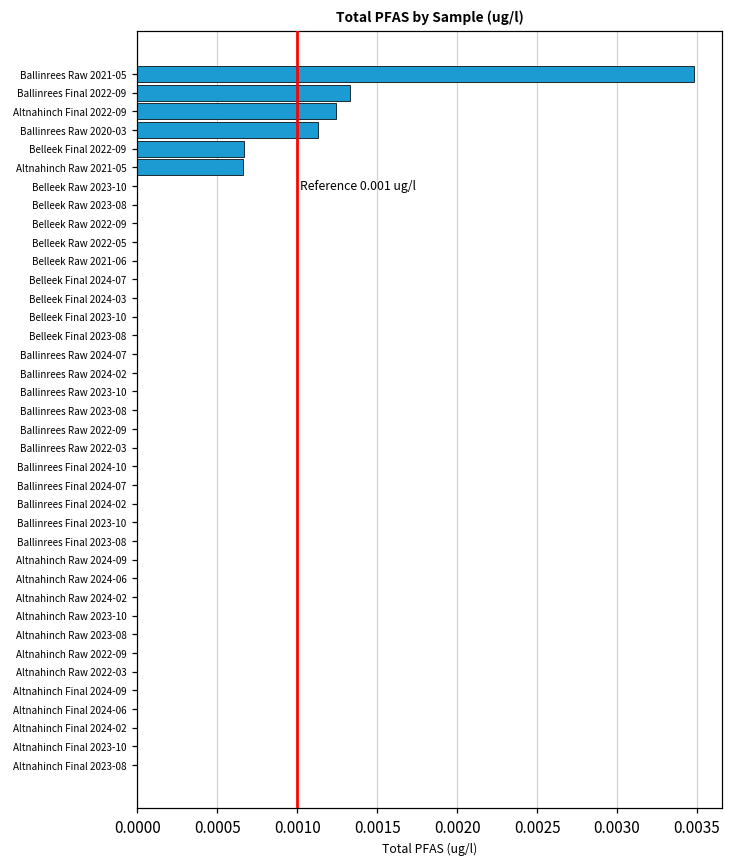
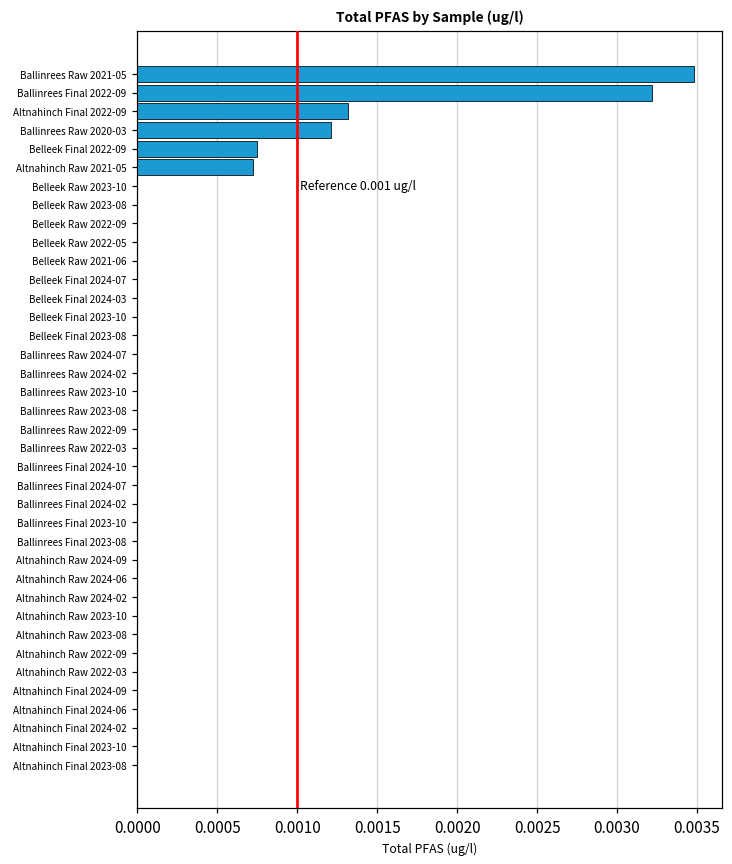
  {
    "Ballinrees Raw 2021-05": 0.00348,
-   "Ballinrees Final 2022-09": 0.00133,
-   "Altnahinch Final 2022-09": 0.00124,
-   "Ballinrees Raw 2020-03": 0.00113,
-   "Belleek Final 2022-09": 0.00067,
-   "Altnahinch Raw 2021-05": 0.00066,
+   "Ballinrees Final 2022-09": 0.00322,
+   "Altnahinch Final 2022-09": 0.00132,
+   "Ballinrees Raw 2020-03": 0.00121,
+   "Belleek Final 2022-09": 0.00075,
+   "Altnahinch Raw 2021-05": 0.00072,
    "Belleek Raw 2023-10": 0.00000,
    "Belleek Raw 2023-08": 0.00000,
    "Belleek Raw 2022-09": 0.00000,
    "Belleek Raw 2022-05": 0.00000,
    "Belleek Raw 2021-06": 0.00000,
    "Belleek Final 2024-07": 0.00000,
    "Belleek Final 2024-03": 0.00000,
    "Belleek Final 2023-10": 0.00000,
    "Belleek Final 2023-08": 0.00000,
    "Ballinrees Raw 2024-07": 0.00000,
    "Ballinrees Raw 2024-02": 0.00000,
    "Ballinrees Raw 2023-10": 0.00000,
    "Ballinrees Raw 2023-08": 0.00000,
    "Ballinrees Raw 2022-09": 0.00000,
    "Ballinrees Raw 2022-03": 0.00000,
    "Ballinrees Final 2024-10": 0.00000,
    "Ballinrees Final 2024-07": 0.00000,
    "Ballinrees Final 2024-02": 0.00000,
    "Ballinrees Final 2023-10": 0.00000,
    "Ballinrees Final 2023-08": 0.00000,
    "Altnahinch Raw 2024-09": 0.00000,
    "Altnahinch Raw 2024-06": 0.00000,
    "Altnahinch Raw 2024-02": 0.00000,
    "Altnahinch Raw 2023-10": 0.00000,
    "Altnahinch Raw 2023-08": 0.00000,
    "Altnahinch Raw 2022-09": 0.00000,
    "Altnahinch Raw 2022-03": 0.00000,
    "Altnahinch Final 2024-09": 0.00000,
    "Altnahinch Final 2024-06": 0.00000,
    "Altnahinch Final 2024-02": 0.00000,
    "Altnahinch Final 2023-10": 0.00000,
    "Altnahinch Final 2023-08": 0.00000
  }
